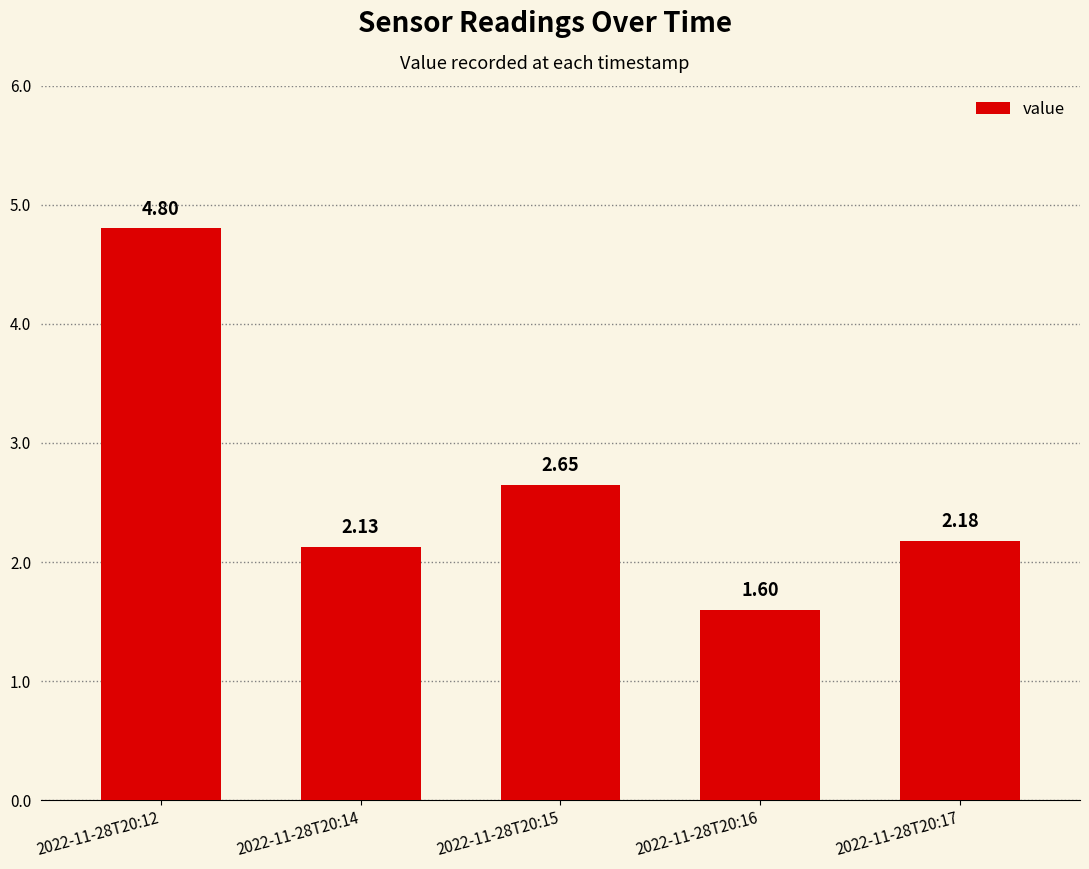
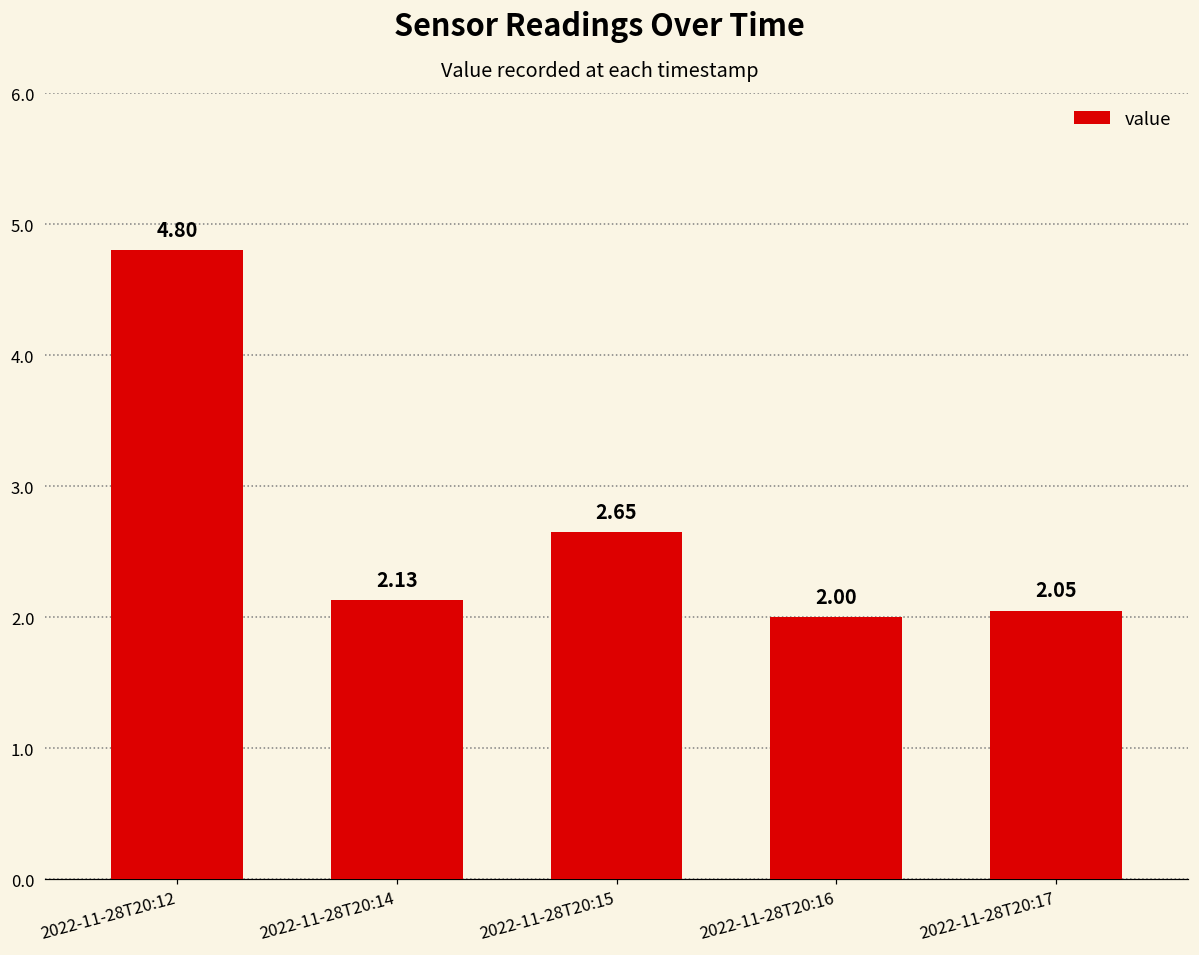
  {
    "2022-11-28T20:12": 4.80,
    "2022-11-28T20:14": 2.13,
    "2022-11-28T20:15": 2.65,
-   "2022-11-28T20:16": 1.60,
-   "2022-11-28T20:17": 2.18
+   "2022-11-28T20:16": 2.00,
+   "2022-11-28T20:17": 2.05
  }
